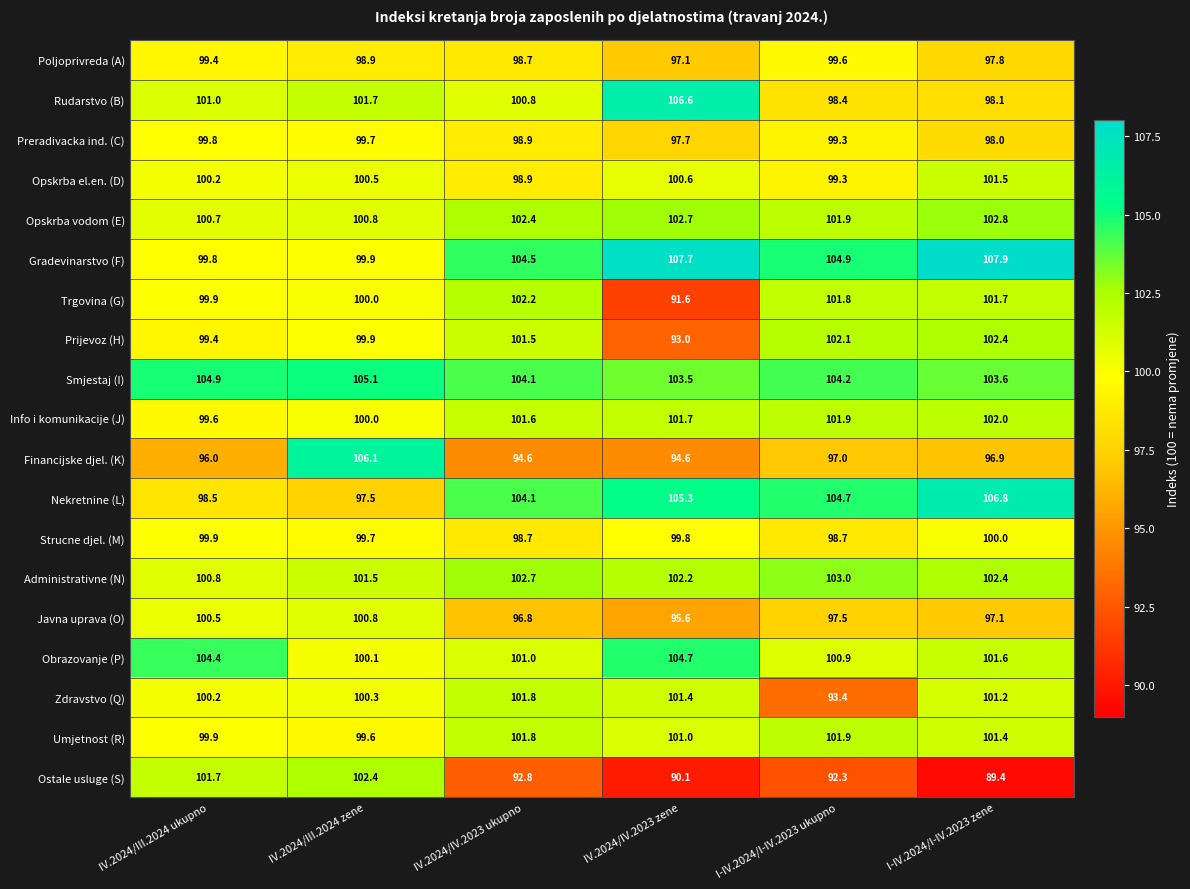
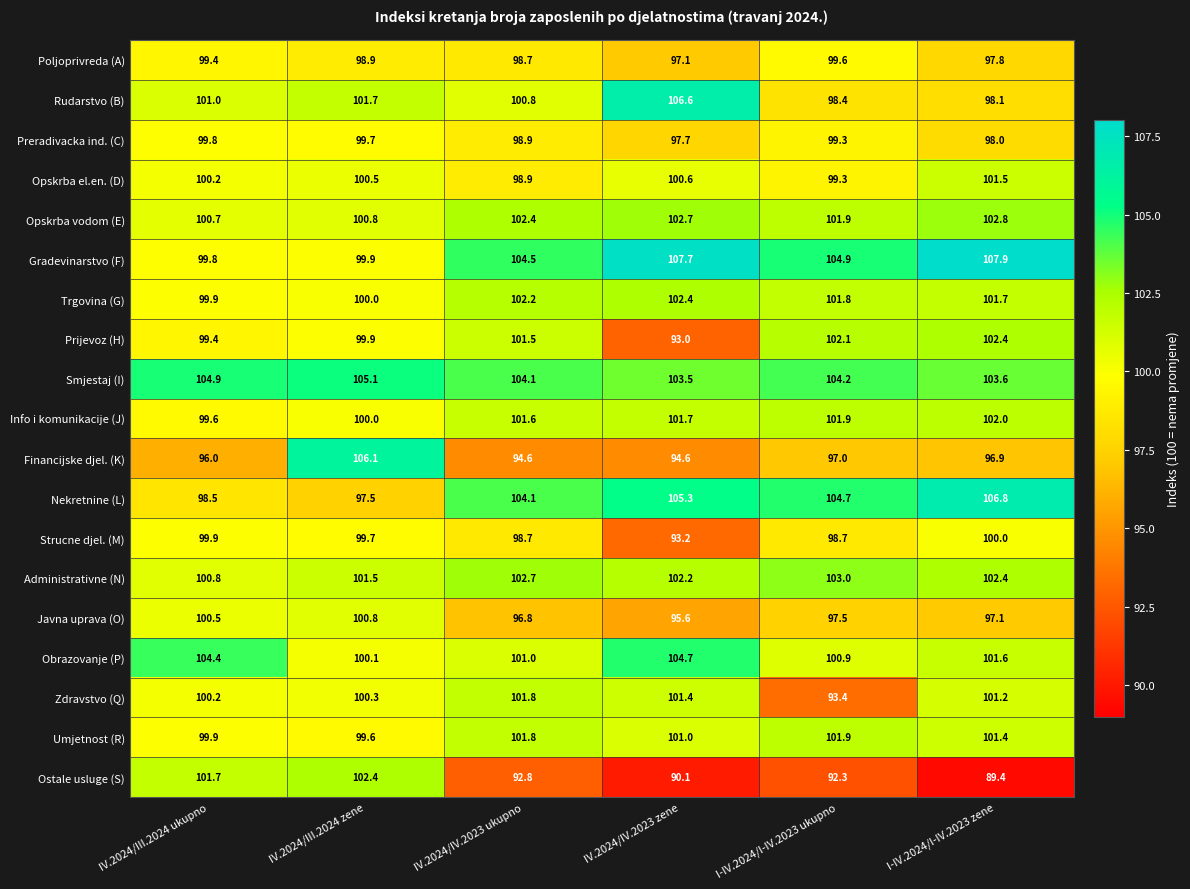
  {
    "Poljoprivreda (A)": {
      "IV.2024/III.2024 ukupno": 99.4,
      "IV.2024/III.2024 zene": 98.9,
      "IV.2024/IV.2023 ukupno": 98.7,
      "IV.2024/IV.2023 zene": 97.1,
      "I-IV.2024/I-IV.2023 ukupno": 99.6,
      "I-IV.2024/I-IV.2023 zene": 97.8
    },
    "Rudarstvo (B)": {
      "IV.2024/III.2024 ukupno": 101.0,
      "IV.2024/III.2024 zene": 101.7,
      "IV.2024/IV.2023 ukupno": 100.8,
      "IV.2024/IV.2023 zene": 106.6,
      "I-IV.2024/I-IV.2023 ukupno": 98.4,
      "I-IV.2024/I-IV.2023 zene": 98.1
    },
    "Preradivacka ind. (C)": {
      "IV.2024/III.2024 ukupno": 99.8,
      "IV.2024/III.2024 zene": 99.7,
      "IV.2024/IV.2023 ukupno": 98.9,
      "IV.2024/IV.2023 zene": 97.7,
      "I-IV.2024/I-IV.2023 ukupno": 99.3,
      "I-IV.2024/I-IV.2023 zene": 98.0
    },
    "Opskrba el.en. (D)": {
      "IV.2024/III.2024 ukupno": 100.2,
      "IV.2024/III.2024 zene": 100.5,
      "IV.2024/IV.2023 ukupno": 98.9,
      "IV.2024/IV.2023 zene": 100.6,
      "I-IV.2024/I-IV.2023 ukupno": 99.3,
      "I-IV.2024/I-IV.2023 zene": 101.5
    },
    "Opskrba vodom (E)": {
      "IV.2024/III.2024 ukupno": 100.7,
      "IV.2024/III.2024 zene": 100.8,
      "IV.2024/IV.2023 ukupno": 102.4,
      "IV.2024/IV.2023 zene": 102.7,
      "I-IV.2024/I-IV.2023 ukupno": 101.9,
      "I-IV.2024/I-IV.2023 zene": 102.8
    },
    "Gradevinarstvo (F)": {
      "IV.2024/III.2024 ukupno": 99.8,
      "IV.2024/III.2024 zene": 99.9,
      "IV.2024/IV.2023 ukupno": 104.5,
      "IV.2024/IV.2023 zene": 107.7,
      "I-IV.2024/I-IV.2023 ukupno": 104.9,
      "I-IV.2024/I-IV.2023 zene": 107.9
    },
    "Trgovina (G)": {
      "IV.2024/III.2024 ukupno": 99.9,
      "IV.2024/III.2024 zene": 100.0,
      "IV.2024/IV.2023 ukupno": 102.2,
-     "IV.2024/IV.2023 zene": 91.6,
+     "IV.2024/IV.2023 zene": 102.4,
      "I-IV.2024/I-IV.2023 ukupno": 101.8,
      "I-IV.2024/I-IV.2023 zene": 101.7
    },
    "Prijevoz (H)": {
      "IV.2024/III.2024 ukupno": 99.4,
      "IV.2024/III.2024 zene": 99.9,
      "IV.2024/IV.2023 ukupno": 101.5,
      "IV.2024/IV.2023 zene": 93.0,
      "I-IV.2024/I-IV.2023 ukupno": 102.1,
      "I-IV.2024/I-IV.2023 zene": 102.4
    },
    "Smjestaj (I)": {
      "IV.2024/III.2024 ukupno": 104.9,
      "IV.2024/III.2024 zene": 105.1,
      "IV.2024/IV.2023 ukupno": 104.1,
      "IV.2024/IV.2023 zene": 103.5,
      "I-IV.2024/I-IV.2023 ukupno": 104.2,
      "I-IV.2024/I-IV.2023 zene": 103.6
    },
    "Info i komunikacije (J)": {
      "IV.2024/III.2024 ukupno": 99.6,
      "IV.2024/III.2024 zene": 100.0,
      "IV.2024/IV.2023 ukupno": 101.6,
      "IV.2024/IV.2023 zene": 101.7,
      "I-IV.2024/I-IV.2023 ukupno": 101.9,
      "I-IV.2024/I-IV.2023 zene": 102.0
    },
    "Financijske djel. (K)": {
      "IV.2024/III.2024 ukupno": 96.0,
      "IV.2024/III.2024 zene": 106.1,
      "IV.2024/IV.2023 ukupno": 94.6,
      "IV.2024/IV.2023 zene": 94.6,
      "I-IV.2024/I-IV.2023 ukupno": 97.0,
      "I-IV.2024/I-IV.2023 zene": 96.9
    },
    "Nekretnine (L)": {
      "IV.2024/III.2024 ukupno": 98.5,
      "IV.2024/III.2024 zene": 97.5,
      "IV.2024/IV.2023 ukupno": 104.1,
      "IV.2024/IV.2023 zene": 105.3,
      "I-IV.2024/I-IV.2023 ukupno": 104.7,
      "I-IV.2024/I-IV.2023 zene": 106.8
    },
    "Strucne djel. (M)": {
      "IV.2024/III.2024 ukupno": 99.9,
      "IV.2024/III.2024 zene": 99.7,
      "IV.2024/IV.2023 ukupno": 98.7,
-     "IV.2024/IV.2023 zene": 99.8,
+     "IV.2024/IV.2023 zene": 93.2,
      "I-IV.2024/I-IV.2023 ukupno": 98.7,
      "I-IV.2024/I-IV.2023 zene": 100.0
    },
    "Administrativne (N)": {
      "IV.2024/III.2024 ukupno": 100.8,
      "IV.2024/III.2024 zene": 101.5,
      "IV.2024/IV.2023 ukupno": 102.7,
      "IV.2024/IV.2023 zene": 102.2,
      "I-IV.2024/I-IV.2023 ukupno": 103.0,
      "I-IV.2024/I-IV.2023 zene": 102.4
    },
    "Javna uprava (O)": {
      "IV.2024/III.2024 ukupno": 100.5,
      "IV.2024/III.2024 zene": 100.8,
      "IV.2024/IV.2023 ukupno": 96.8,
      "IV.2024/IV.2023 zene": 95.6,
      "I-IV.2024/I-IV.2023 ukupno": 97.5,
      "I-IV.2024/I-IV.2023 zene": 97.1
    },
    "Obrazovanje (P)": {
      "IV.2024/III.2024 ukupno": 104.4,
      "IV.2024/III.2024 zene": 100.1,
      "IV.2024/IV.2023 ukupno": 101.0,
      "IV.2024/IV.2023 zene": 104.7,
      "I-IV.2024/I-IV.2023 ukupno": 100.9,
      "I-IV.2024/I-IV.2023 zene": 101.6
    },
    "Zdravstvo (Q)": {
      "IV.2024/III.2024 ukupno": 100.2,
      "IV.2024/III.2024 zene": 100.3,
      "IV.2024/IV.2023 ukupno": 101.8,
      "IV.2024/IV.2023 zene": 101.4,
      "I-IV.2024/I-IV.2023 ukupno": 93.4,
      "I-IV.2024/I-IV.2023 zene": 101.2
    },
    "Umjetnost (R)": {
      "IV.2024/III.2024 ukupno": 99.9,
      "IV.2024/III.2024 zene": 99.6,
      "IV.2024/IV.2023 ukupno": 101.8,
      "IV.2024/IV.2023 zene": 101.0,
      "I-IV.2024/I-IV.2023 ukupno": 101.9,
      "I-IV.2024/I-IV.2023 zene": 101.4
    },
    "Ostale usluge (S)": {
      "IV.2024/III.2024 ukupno": 101.7,
      "IV.2024/III.2024 zene": 102.4,
      "IV.2024/IV.2023 ukupno": 92.8,
      "IV.2024/IV.2023 zene": 90.1,
      "I-IV.2024/I-IV.2023 ukupno": 92.3,
      "I-IV.2024/I-IV.2023 zene": 89.4
    }
  }
